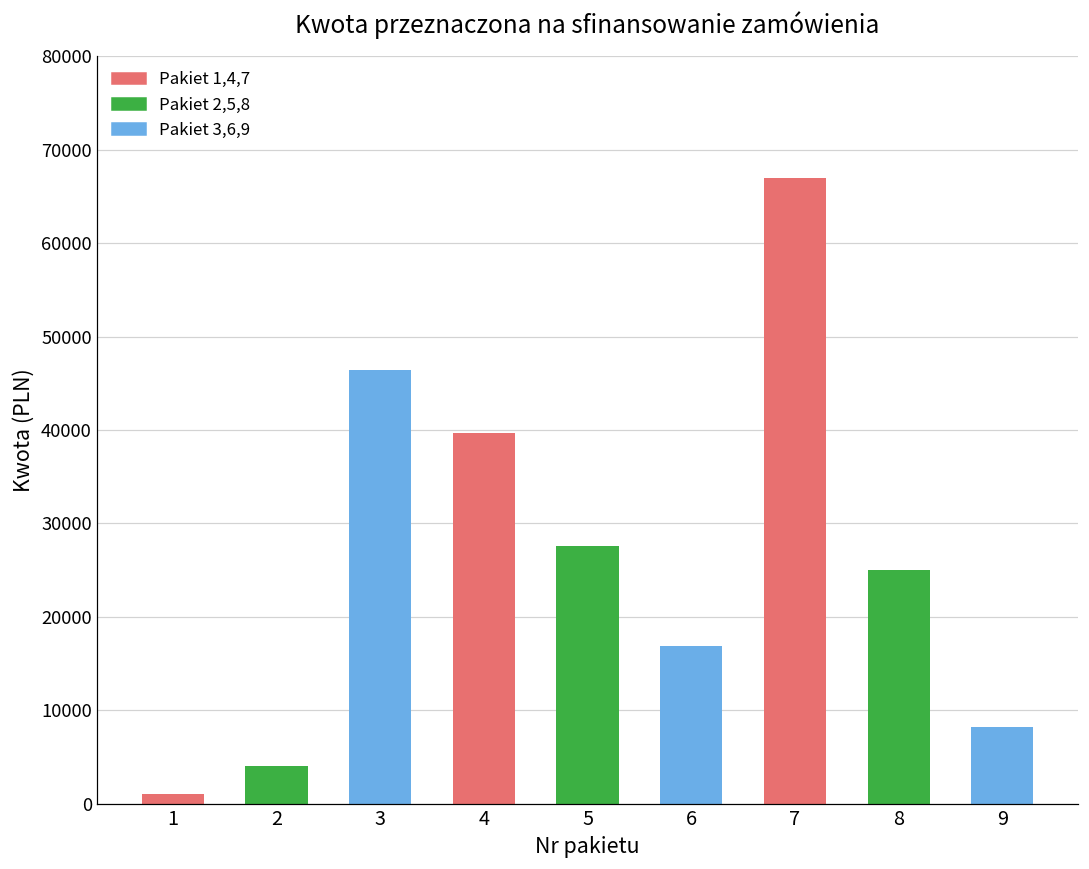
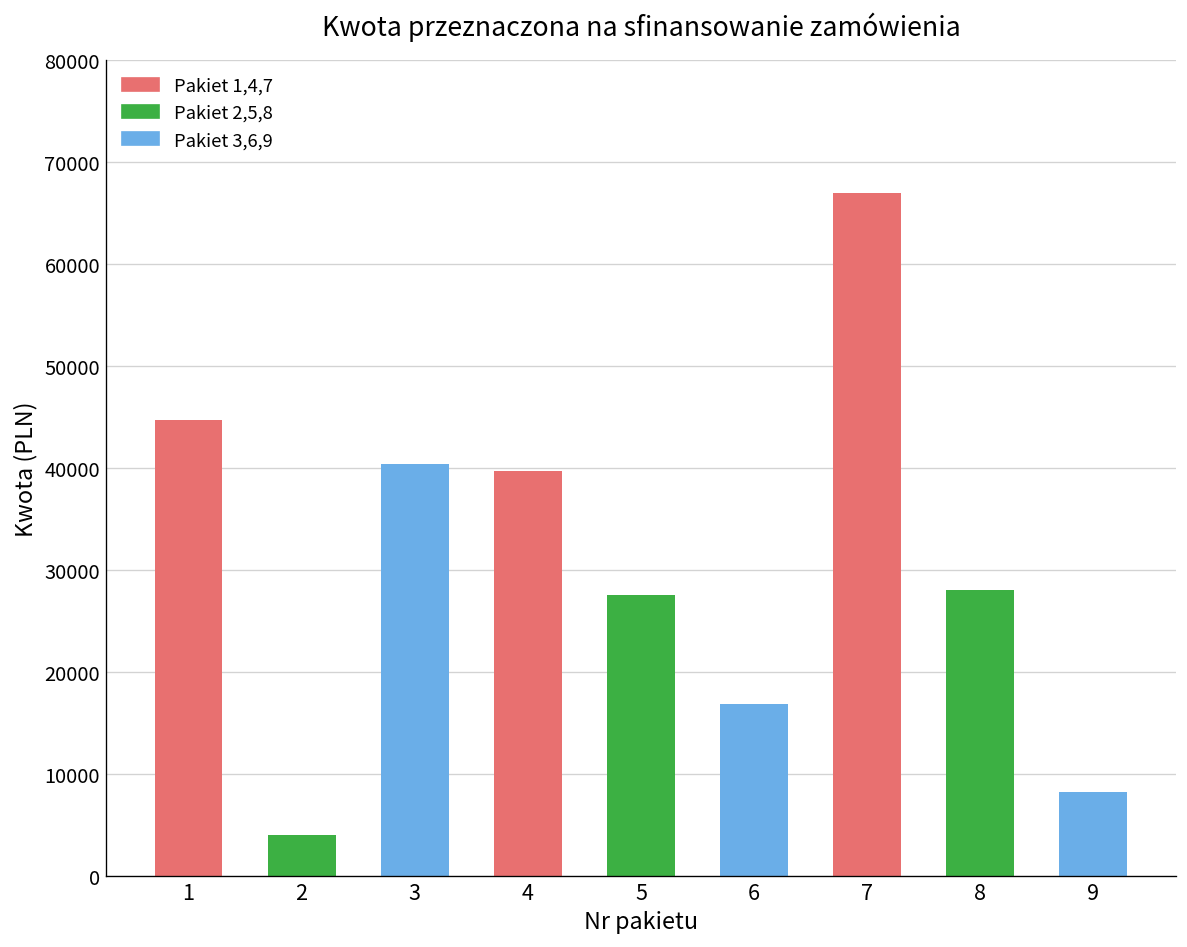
  {
-   "1": 1000,
+   "1": 45000,
    "2": 4000,
-   "3": 46000,
+   "3": 40000,
    "4": 40000,
    "5": 28000,
    "6": 17000,
    "7": 67000,
-   "8": 25000,
+   "8": 28000,
    "9": 8000
  }
